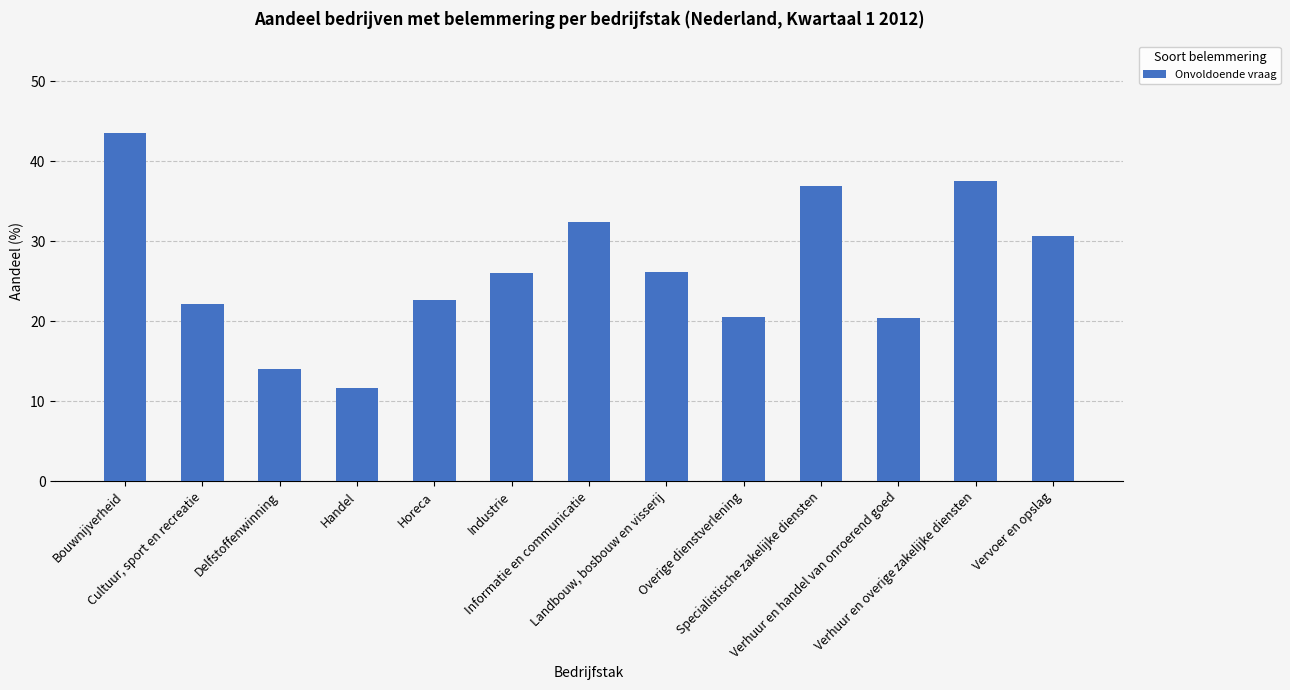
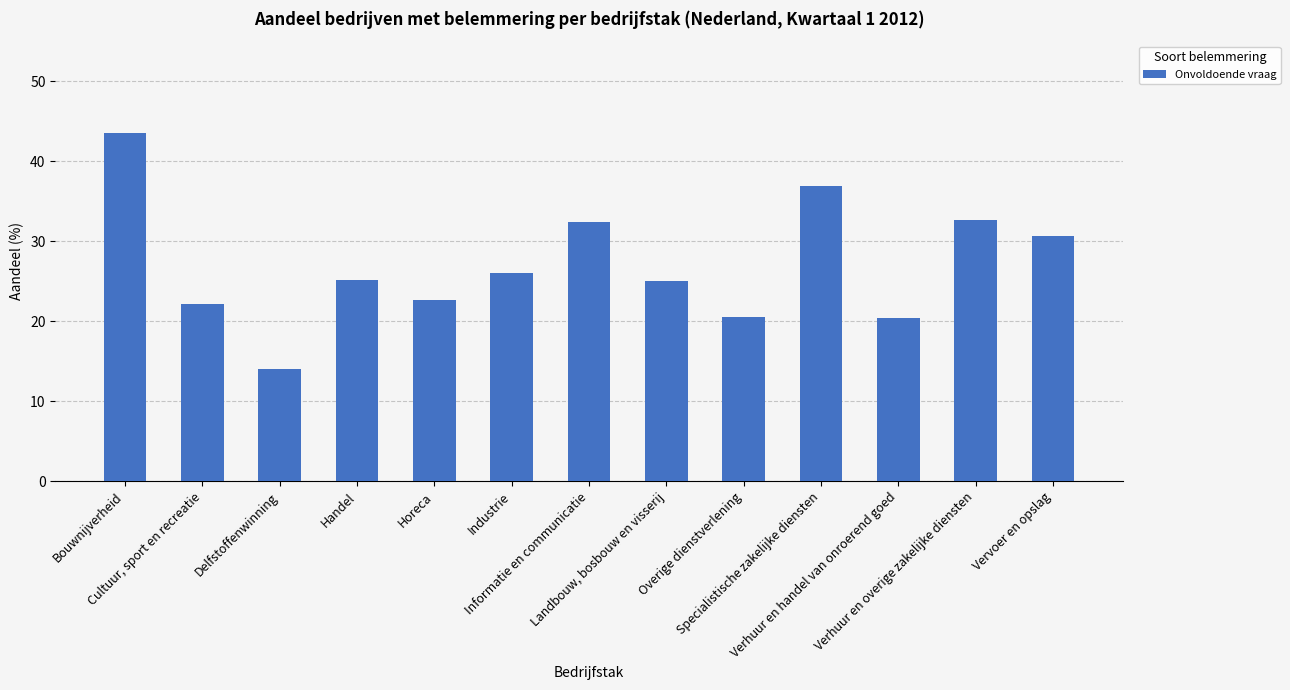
  {
    "Bouwnijverheid": 44,
    "Cultuur, sport en recreatie": 22,
    "Delfstoffenwinning": 14,
-   "Handel": 12,
+   "Handel": 25,
    "Horeca": 23,
    "Industrie": 26,
    "Informatie en communicatie": 32,
-   "Landbouw, bosbouw en visserij": 26,
+   "Landbouw, bosbouw en visserij": 25,
    "Overige dienstverlening": 21,
    "Specialistische zakelijke diensten": 37,
    "Verhuur en handel van onroerend goed": 20,
-   "Verhuur en overige zakelijke diensten": 38,
+   "Verhuur en overige zakelijke diensten": 33,
    "Vervoer en opslag": 31
  }
